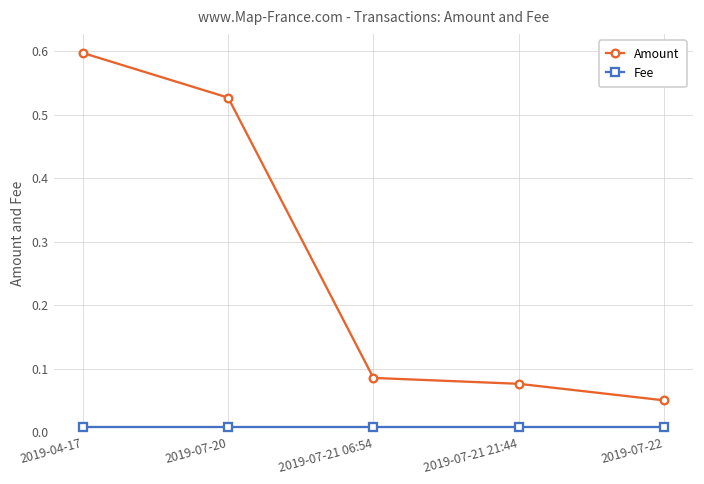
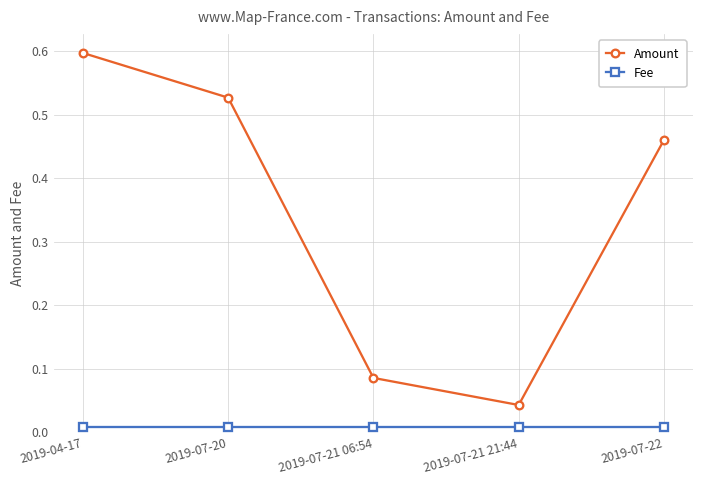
  {
    "Amount": {
      "2019-04-17": 0.60,
      "2019-07-20": 0.53,
      "2019-07-21 06:54": 0.09,
-     "2019-07-21 21:44": 0.08,
-     "2019-07-22": 0.05
+     "2019-07-21 21:44": 0.04,
+     "2019-07-22": 0.46
    },
    "Fee": {
      "2019-04-17": 0.01,
      "2019-07-20": 0.01,
      "2019-07-21 06:54": 0.01,
      "2019-07-21 21:44": 0.01,
      "2019-07-22": 0.01
    }
  }
